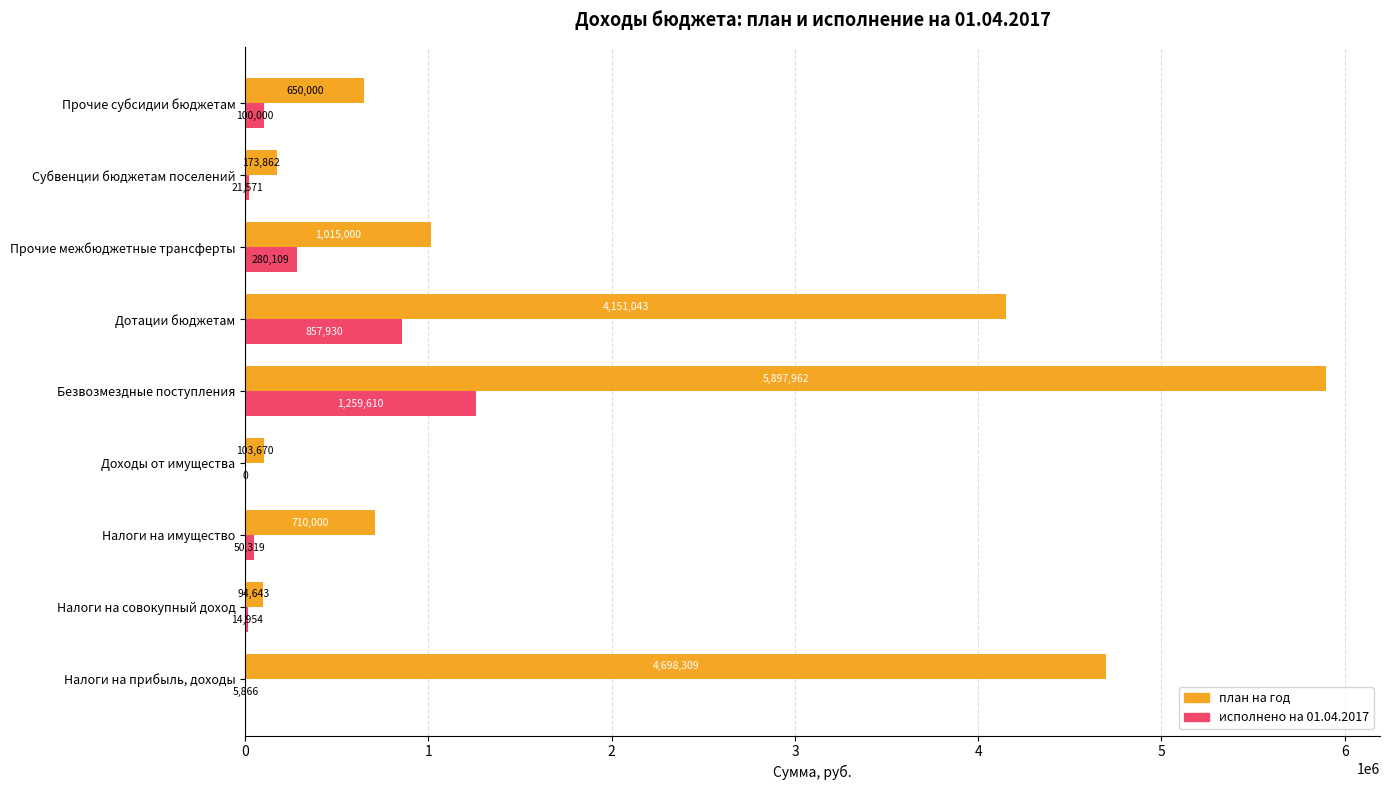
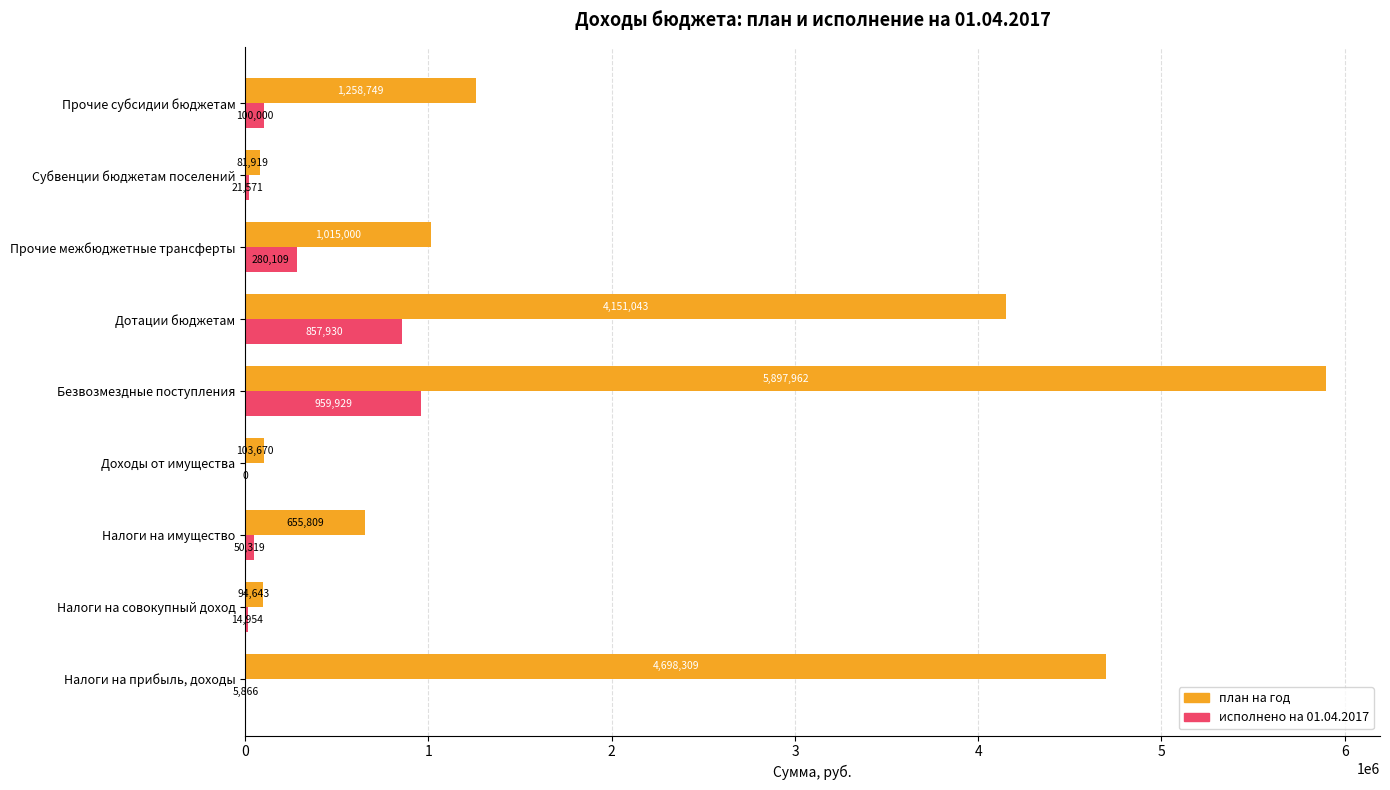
  {
    "план на год": {
-     "Прочие субсидии бюджетам": "650,000",
-     "Субвенции бюджетам поселений": "173,862",
+     "Прочие субсидии бюджетам": "1,258,749",
+     "Субвенции бюджетам поселений": "81,919",
      "Прочие межбюджетные трансферты": "1,015,000",
      "Дотации бюджетам": "4,151,043",
      "Безвозмездные поступления": "5,897,962",
      "Доходы от имущества": "103,670",
-     "Налоги на имущество": "710,000",
+     "Налоги на имущество": "655,809",
      "Налоги на совокупный доход": "94,643",
      "Налоги на прибыль, доходы": "4,698,309"
    },
    "исполнено на 01.04.2017": {
      "Прочие субсидии бюджетам": "100,000",
      "Субвенции бюджетам поселений": "21,571",
      "Прочие межбюджетные трансферты": "280,109",
      "Дотации бюджетам": "857,930",
-     "Безвозмездные поступления": "1,259,610",
+     "Безвозмездные поступления": "959,929",
      "Доходы от имущества": "0",
      "Налоги на имущество": "50,319",
      "Налоги на совокупный доход": "14,954",
      "Налоги на прибыль, доходы": "5,866"
    }
  }
